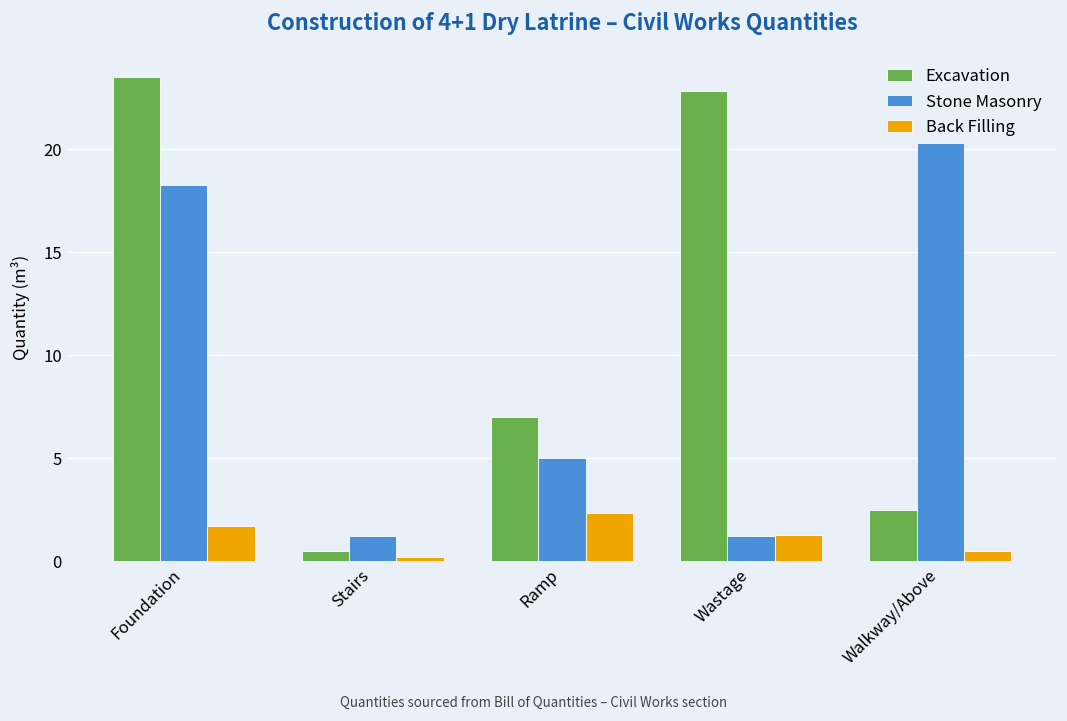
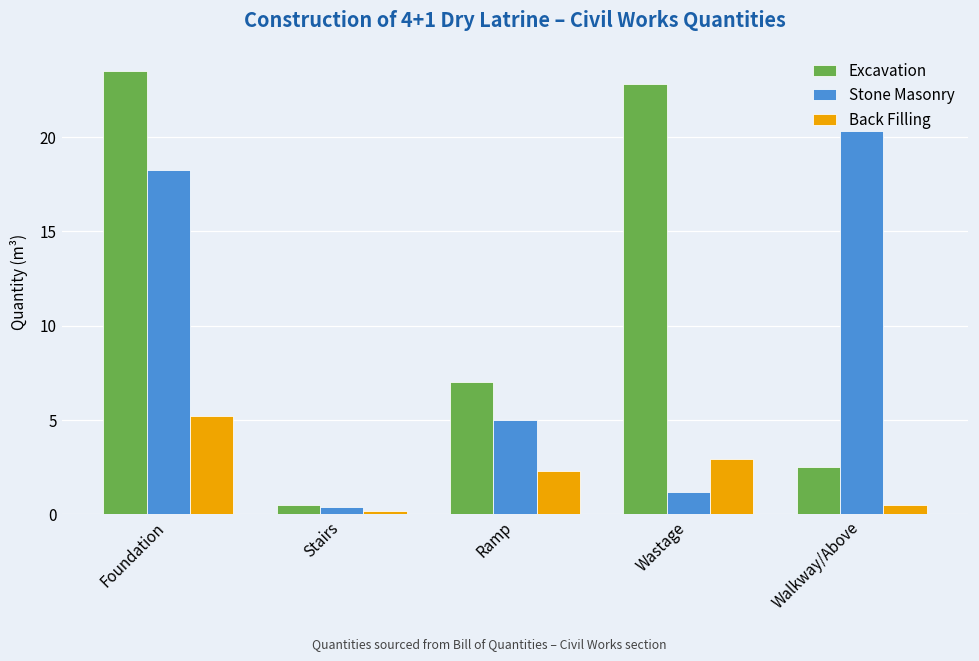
  {
    "Excavation": {
      "Foundation": 23.5,
      "Stairs": 0.5,
      "Ramp": 7.0,
      "Wastage": 22.8,
      "Walkway/Above": 2.5
    },
    "Stone Masonry": {
      "Foundation": 18.3,
-     "Stairs": 1.2,
+     "Stairs": 0.4,
      "Ramp": 5.0,
      "Wastage": 1.2,
      "Walkway/Above": 20.3
    },
    "Back Filling": {
-     "Foundation": 1.7,
+     "Foundation": 5.2,
      "Stairs": 0.2,
      "Ramp": 2.3,
-     "Wastage": 1.3,
+     "Wastage": 2.9,
      "Walkway/Above": 0.5
    }
  }
